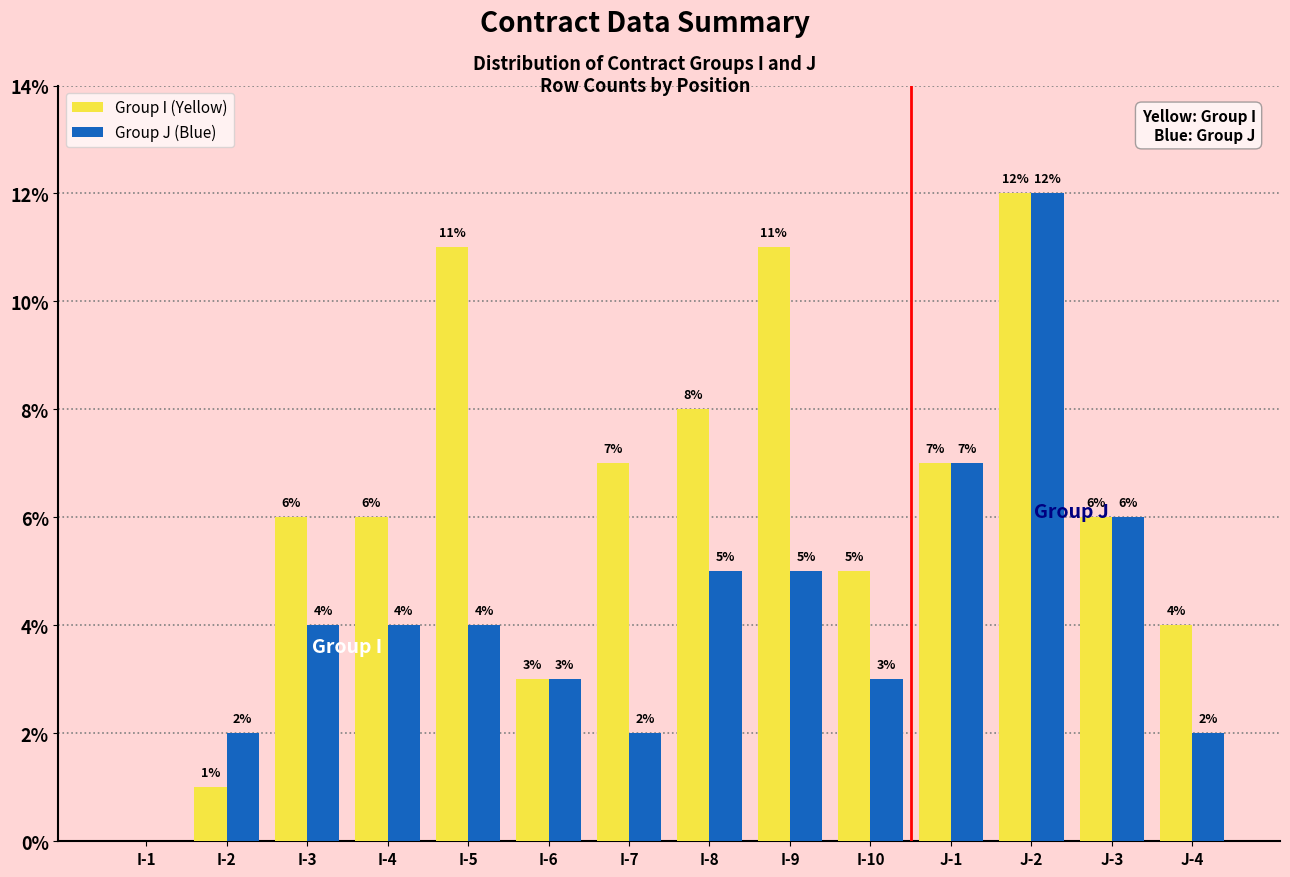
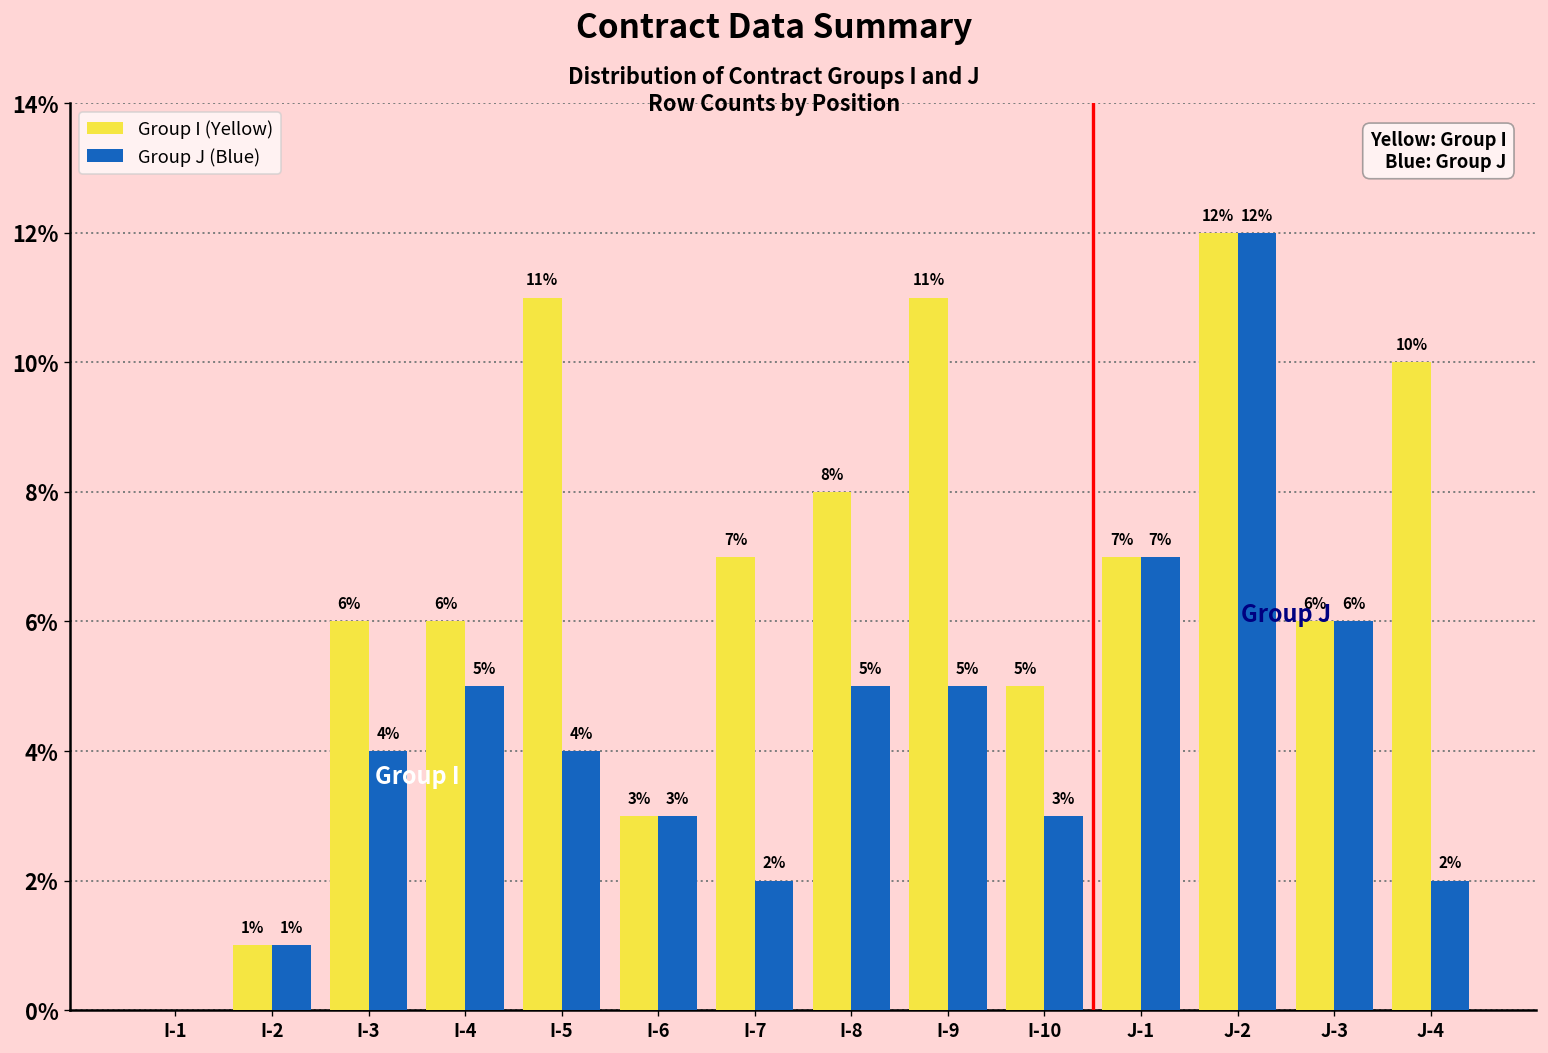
  {
    "Group I (Yellow)": {
      "I-2": "1%",
      "I-3": "6%",
      "I-4": "6%",
      "I-5": "11%",
      "I-6": "3%",
      "I-7": "7%",
      "I-8": "8%",
      "I-9": "11%",
      "I-10": "5%",
      "J-1": "7%",
      "J-2": "12%",
-     "J-4": "4%"
+     "J-4": "10%"
    },
    "Group J (Blue)": {
-     "I-2": "2%",
+     "I-2": "1%",
      "I-3": "4%",
-     "I-4": "4%",
+     "I-4": "5%",
      "I-5": "4%",
      "I-6": "3%",
      "I-7": "2%",
      "I-8": "5%",
      "I-9": "5%",
      "I-10": "3%",
      "J-1": "7%",
      "J-2": "12%",
      "J-3": "6%",
      "J-4": "2%"
    }
  }
